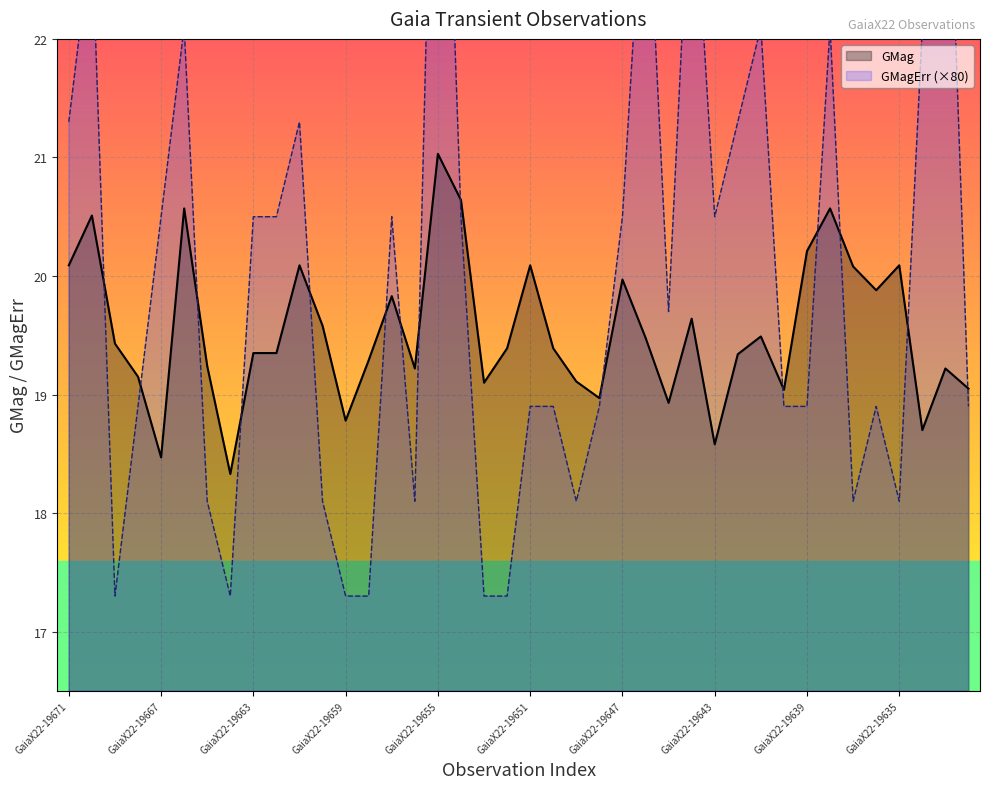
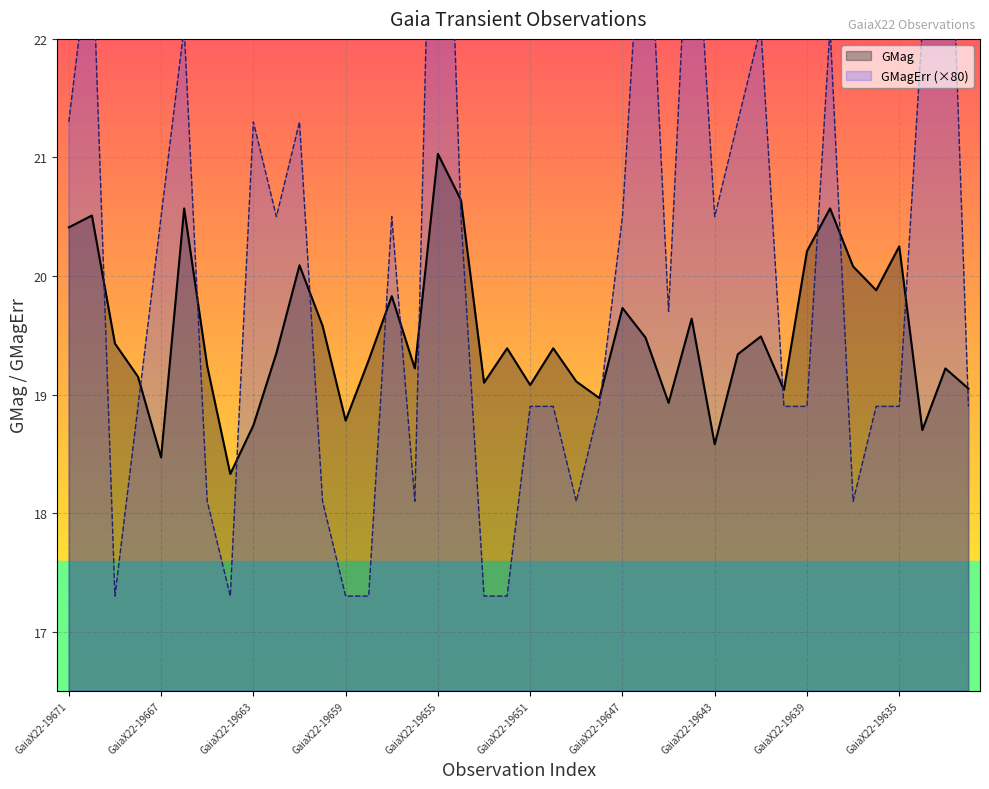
  {
    "GMag": {
-     "GaiaX22-19671": 20.09,
+     "GaiaX22-19671": 20.41,
      "GaiaX22-19667": 18.47,
-     "GaiaX22-19663": 19.35,
+     "GaiaX22-19663": 18.74,
      "GaiaX22-19659": 18.78,
      "GaiaX22-19655": 21.03,
-     "GaiaX22-19651": 20.09,
-     "GaiaX22-19647": 19.97,
+     "GaiaX22-19651": 19.08,
+     "GaiaX22-19647": 19.73,
      "GaiaX22-19643": 18.58,
      "GaiaX22-19639": 20.21,
-     "GaiaX22-19635": 20.09
+     "GaiaX22-19635": 20.25
    },
    "GMagErr (×80)": {
      "GaiaX22-19671": 21.30,
      "GaiaX22-19667": 20.50,
-     "GaiaX22-19663": 20.50,
+     "GaiaX22-19663": 21.30,
      "GaiaX22-19651": 18.90,
      "GaiaX22-19647": 20.50,
      "GaiaX22-19643": 20.50,
      "GaiaX22-19639": 18.90,
-     "GaiaX22-19635": 18.10
+     "GaiaX22-19635": 18.90
    }
  }
